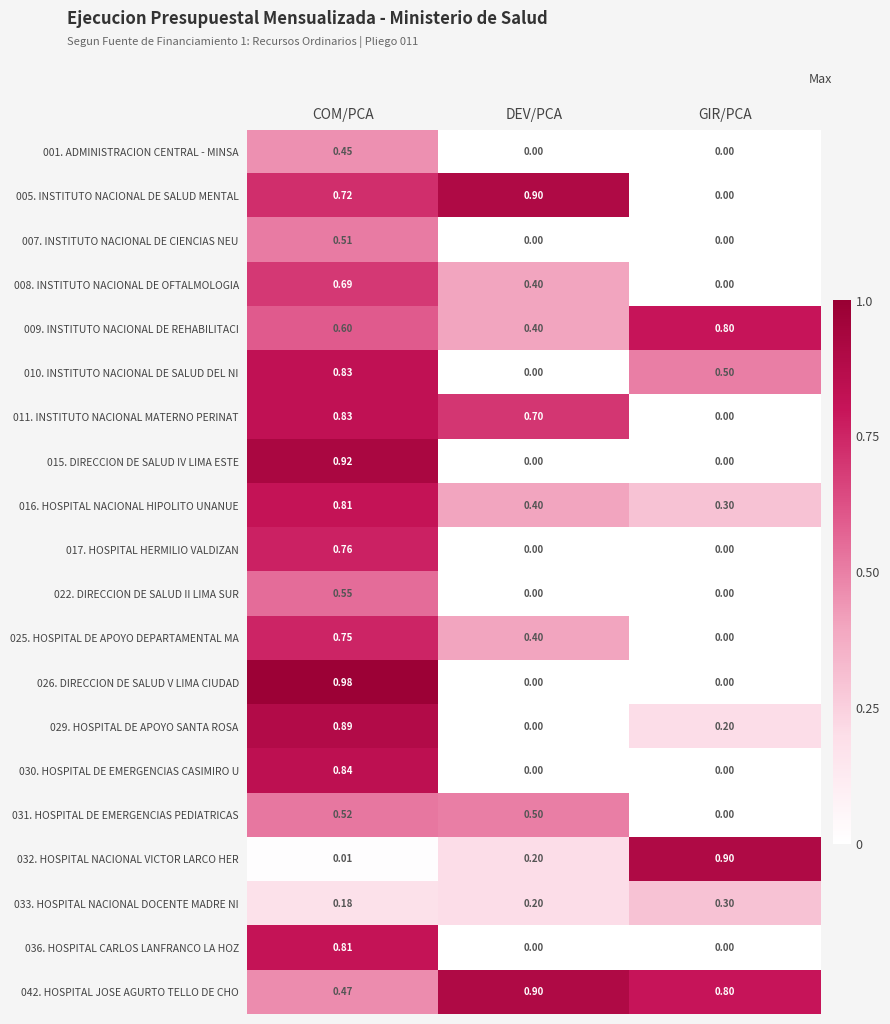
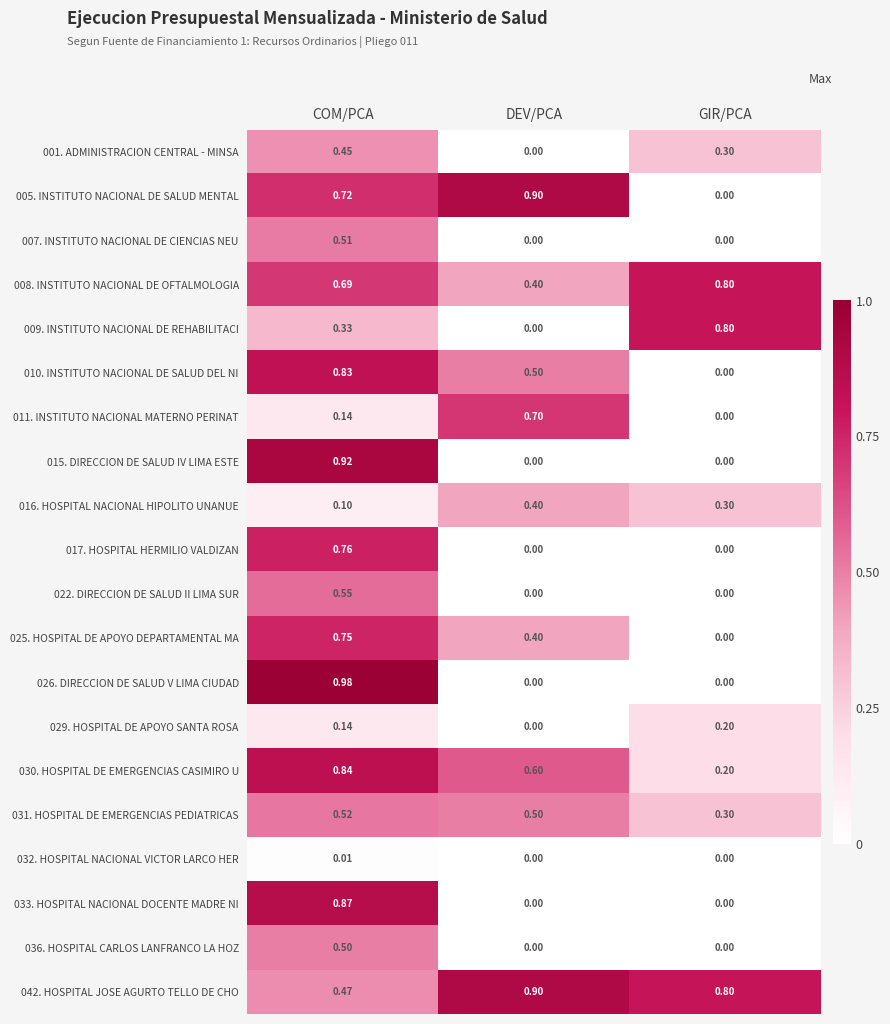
  {
    "001. ADMINISTRACION CENTRAL - MINSA": {
      "COM/PCA": 0.45,
      "DEV/PCA": 0.00,
-     "GIR/PCA": 0.00
+     "GIR/PCA": 0.30
    },
    "005. INSTITUTO NACIONAL DE SALUD MENTAL": {
      "COM/PCA": 0.72,
      "DEV/PCA": 0.90,
      "GIR/PCA": 0.00
    },
    "007. INSTITUTO NACIONAL DE CIENCIAS NEU": {
      "COM/PCA": 0.51,
      "DEV/PCA": 0.00,
      "GIR/PCA": 0.00
    },
    "008. INSTITUTO NACIONAL DE OFTALMOLOGIA": {
      "COM/PCA": 0.69,
      "DEV/PCA": 0.40,
-     "GIR/PCA": 0.00
+     "GIR/PCA": 0.80
    },
    "009. INSTITUTO NACIONAL DE REHABILITACI": {
-     "COM/PCA": 0.60,
-     "DEV/PCA": 0.40,
+     "COM/PCA": 0.33,
+     "DEV/PCA": 0.00,
      "GIR/PCA": 0.80
    },
    "010. INSTITUTO NACIONAL DE SALUD DEL NI": {
      "COM/PCA": 0.83,
-     "DEV/PCA": 0.00,
-     "GIR/PCA": 0.50
+     "DEV/PCA": 0.50,
+     "GIR/PCA": 0.00
    },
    "011. INSTITUTO NACIONAL MATERNO PERINAT": {
-     "COM/PCA": 0.83,
+     "COM/PCA": 0.14,
      "DEV/PCA": 0.70,
      "GIR/PCA": 0.00
    },
    "015. DIRECCION DE SALUD IV LIMA ESTE": {
      "COM/PCA": 0.92,
      "DEV/PCA": 0.00,
      "GIR/PCA": 0.00
    },
    "016. HOSPITAL NACIONAL HIPOLITO UNANUE": {
-     "COM/PCA": 0.81,
+     "COM/PCA": 0.10,
      "DEV/PCA": 0.40,
      "GIR/PCA": 0.30
    },
    "017. HOSPITAL HERMILIO VALDIZAN": {
      "COM/PCA": 0.76,
      "DEV/PCA": 0.00,
      "GIR/PCA": 0.00
    },
    "022. DIRECCION DE SALUD II LIMA SUR": {
      "COM/PCA": 0.55,
      "DEV/PCA": 0.00,
      "GIR/PCA": 0.00
    },
    "025. HOSPITAL DE APOYO DEPARTAMENTAL MA": {
      "COM/PCA": 0.75,
      "DEV/PCA": 0.40,
      "GIR/PCA": 0.00
    },
    "026. DIRECCION DE SALUD V LIMA CIUDAD": {
      "COM/PCA": 0.98,
      "DEV/PCA": 0.00,
      "GIR/PCA": 0.00
    },
    "029. HOSPITAL DE APOYO SANTA ROSA": {
-     "COM/PCA": 0.89,
+     "COM/PCA": 0.14,
      "DEV/PCA": 0.00,
      "GIR/PCA": 0.20
    },
    "030. HOSPITAL DE EMERGENCIAS CASIMIRO U": {
      "COM/PCA": 0.84,
-     "DEV/PCA": 0.00,
-     "GIR/PCA": 0.00
+     "DEV/PCA": 0.60,
+     "GIR/PCA": 0.20
    },
    "031. HOSPITAL DE EMERGENCIAS PEDIATRICAS": {
      "COM/PCA": 0.52,
      "DEV/PCA": 0.50,
-     "GIR/PCA": 0.00
+     "GIR/PCA": 0.30
    },
    "032. HOSPITAL NACIONAL VICTOR LARCO HER": {
      "COM/PCA": 0.01,
-     "DEV/PCA": 0.20,
-     "GIR/PCA": 0.90
+     "DEV/PCA": 0.00,
+     "GIR/PCA": 0.00
    },
    "033. HOSPITAL NACIONAL DOCENTE MADRE NI": {
-     "COM/PCA": 0.18,
-     "DEV/PCA": 0.20,
-     "GIR/PCA": 0.30
+     "COM/PCA": 0.87,
+     "DEV/PCA": 0.00,
+     "GIR/PCA": 0.00
    },
    "036. HOSPITAL CARLOS LANFRANCO LA HOZ": {
-     "COM/PCA": 0.81,
+     "COM/PCA": 0.50,
      "DEV/PCA": 0.00,
      "GIR/PCA": 0.00
    },
    "042. HOSPITAL JOSE AGURTO TELLO DE CHO": {
      "COM/PCA": 0.47,
      "DEV/PCA": 0.90,
      "GIR/PCA": 0.80
    }
  }
